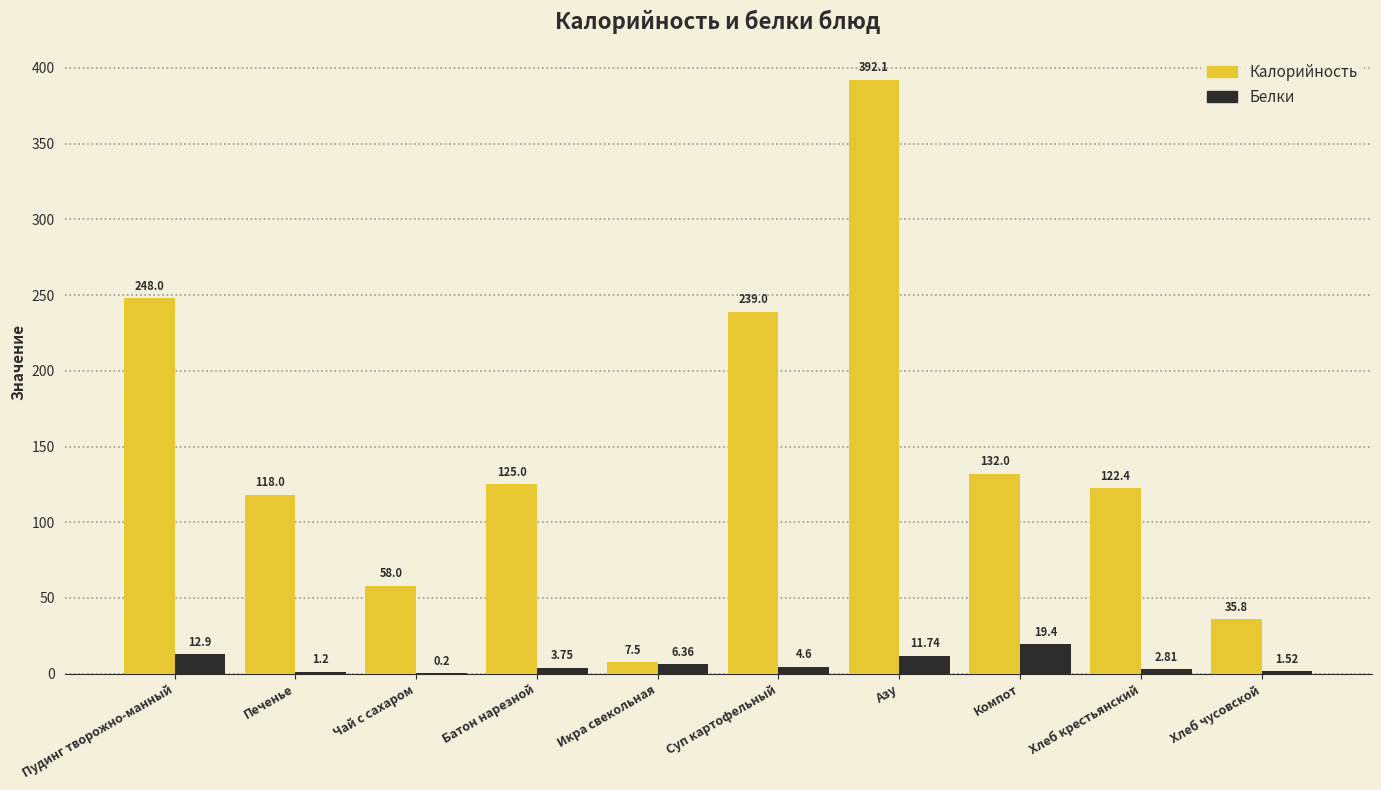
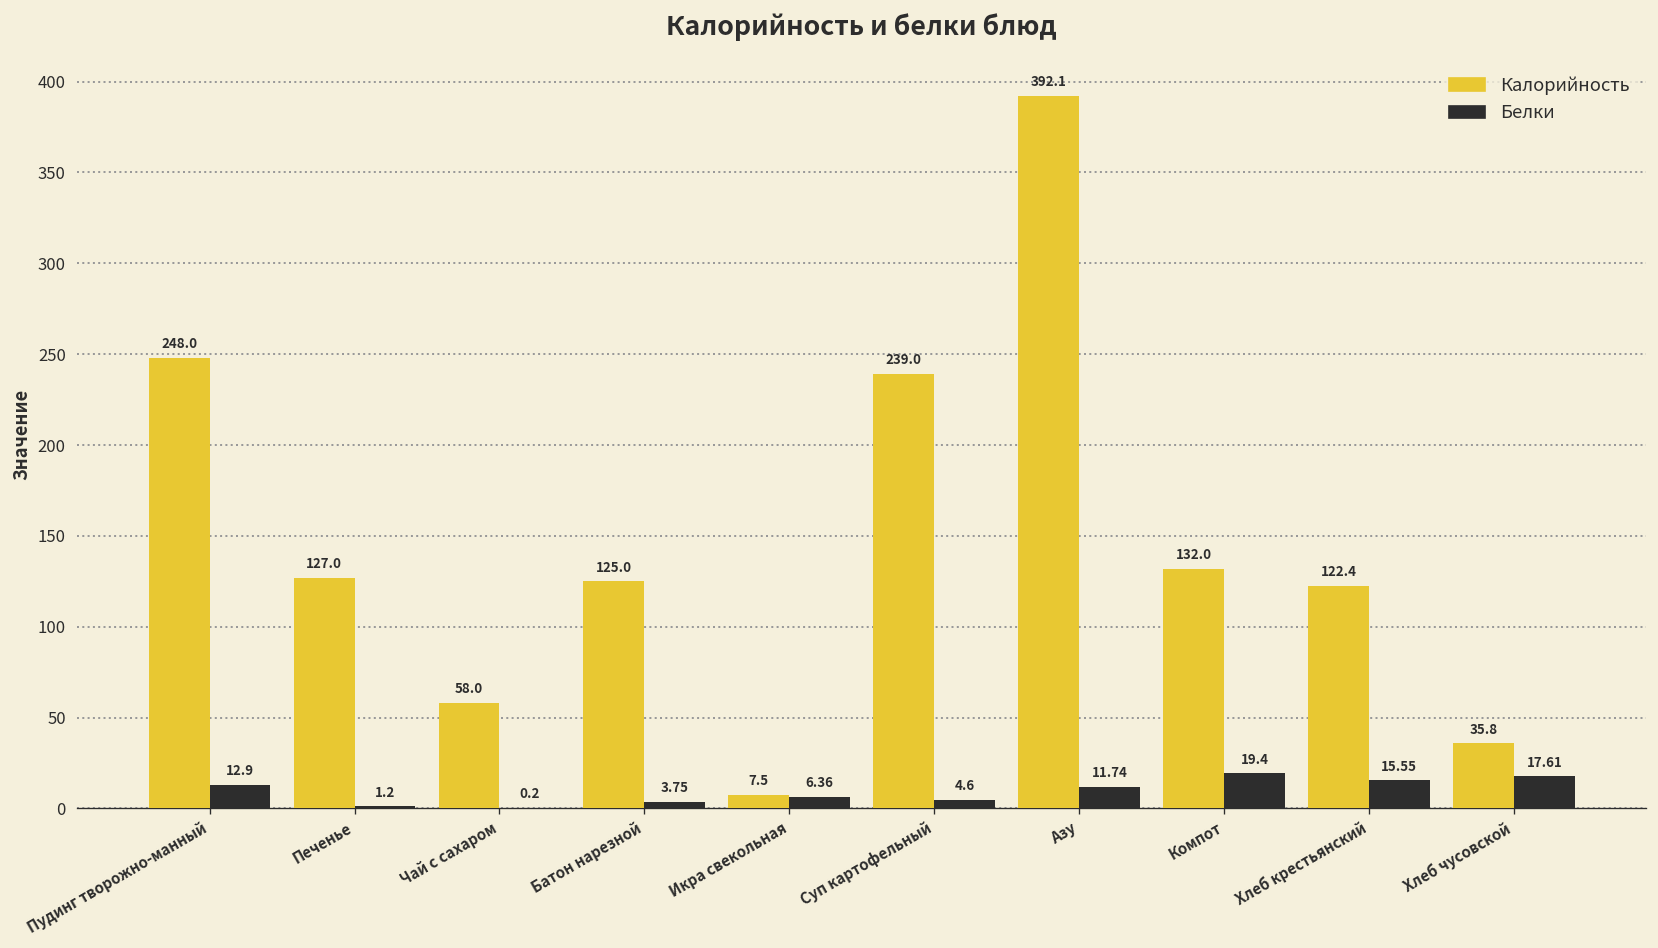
  {
    "Калорийность": {
      "Пудинг творожно-манный": 248.0,
-     "Печенье": 118.0,
+     "Печенье": 127.0,
      "Чай с сахаром": 58.0,
      "Батон нарезной": 125.0,
      "Икра свекольная": 7.5,
      "Суп картофельный": 239.0,
      "Азу": 392.1,
      "Компот": 132.0,
      "Хлеб крестьянский": 122.4,
      "Хлеб чусовской": 35.8
    },
    "Белки": {
      "Пудинг творожно-манный": 12.9,
      "Печенье": 1.2,
      "Чай с сахаром": 0.2,
      "Батон нарезной": 3.75,
      "Икра свекольная": 6.36,
      "Суп картофельный": 4.6,
      "Азу": 11.74,
      "Компот": 19.4,
-     "Хлеб крестьянский": 2.81,
-     "Хлеб чусовской": 1.52
+     "Хлеб крестьянский": 15.55,
+     "Хлеб чусовской": 17.61
    }
  }
